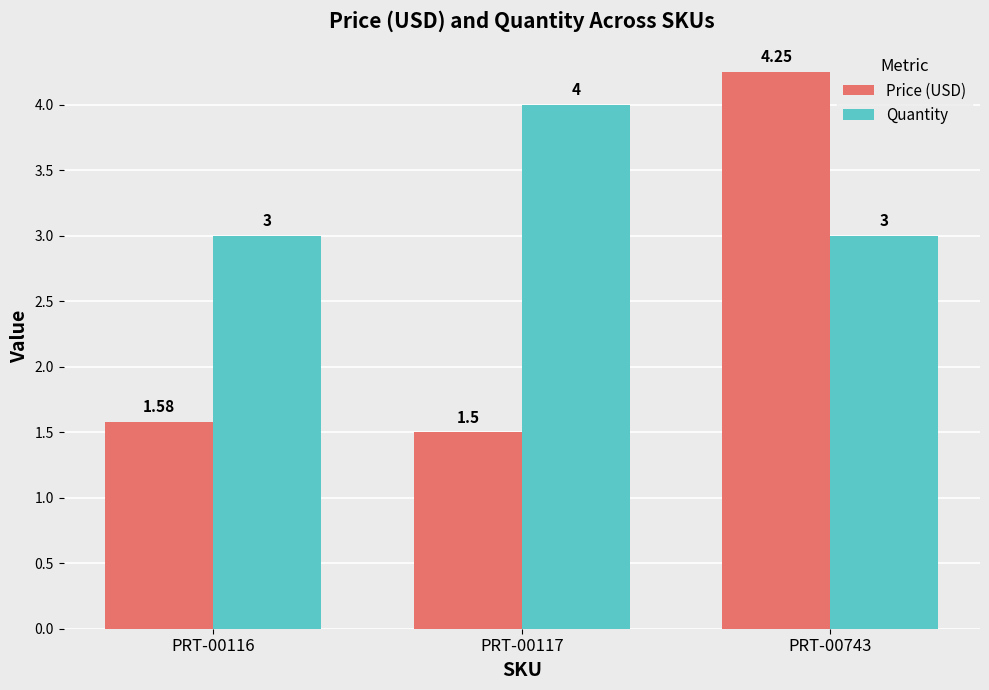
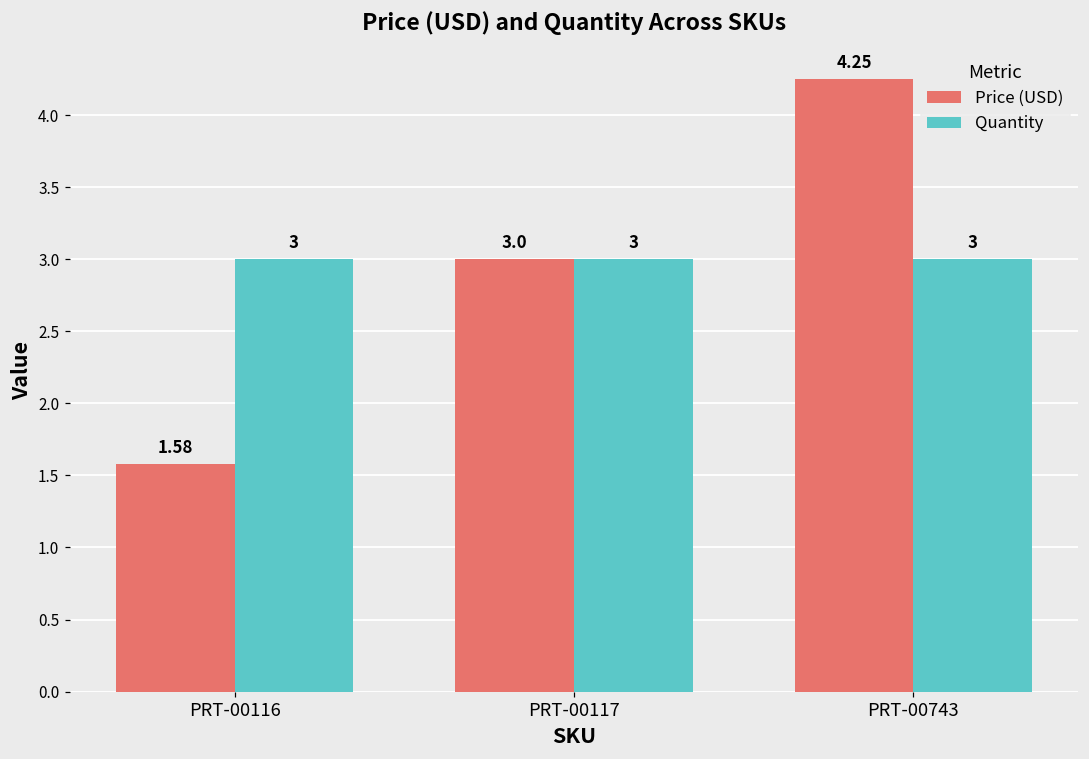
  {
    "Price (USD)": {
      "PRT-00116": 1.58,
-     "PRT-00117": 1.5,
+     "PRT-00117": 3.0,
      "PRT-00743": 4.25
    },
    "Quantity": {
      "PRT-00116": 3,
-     "PRT-00117": 4,
+     "PRT-00117": 3,
      "PRT-00743": 3
    }
  }
